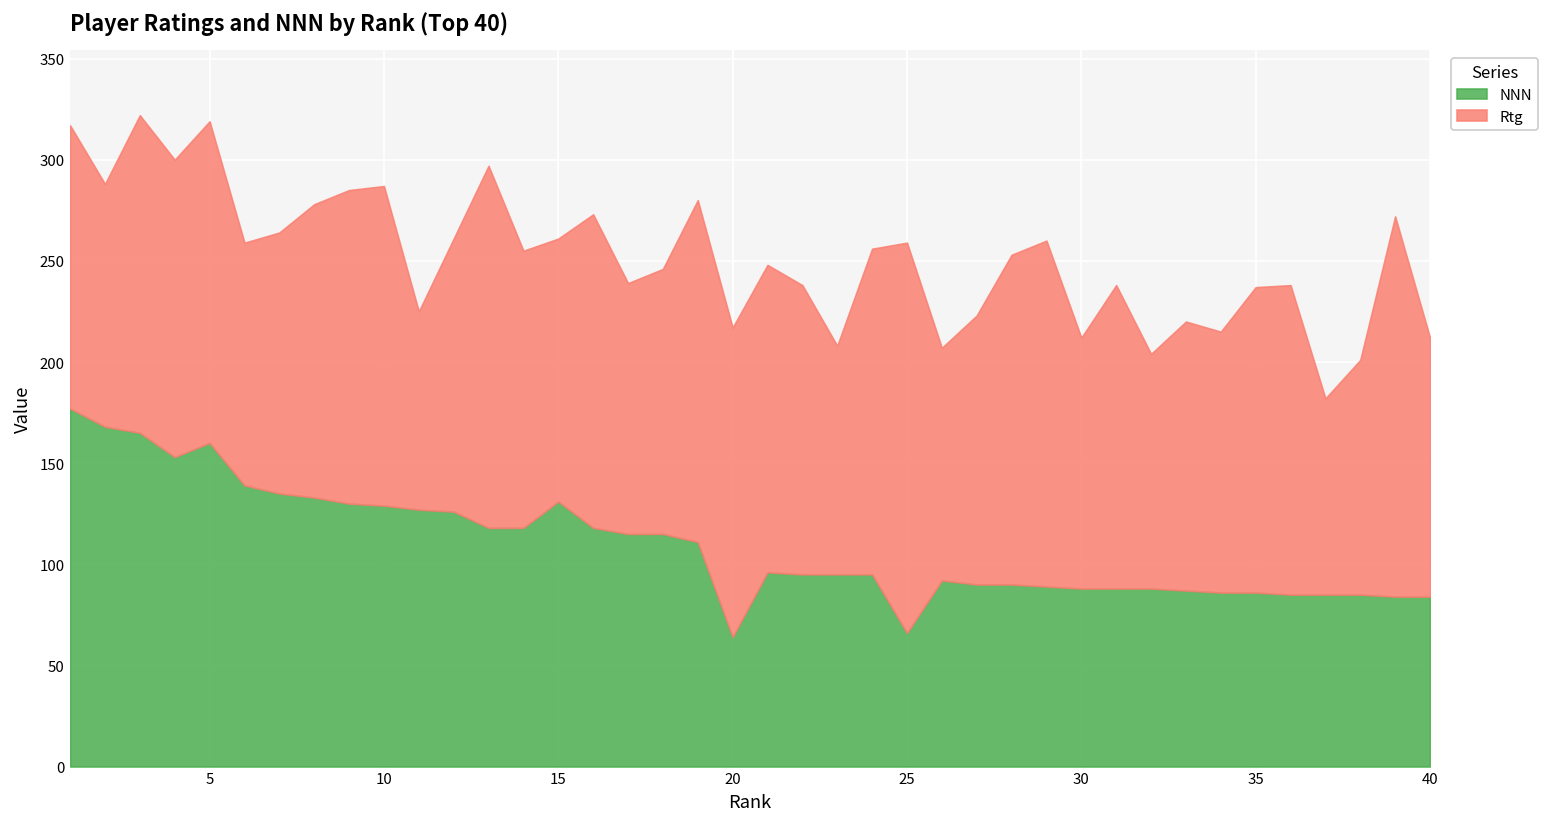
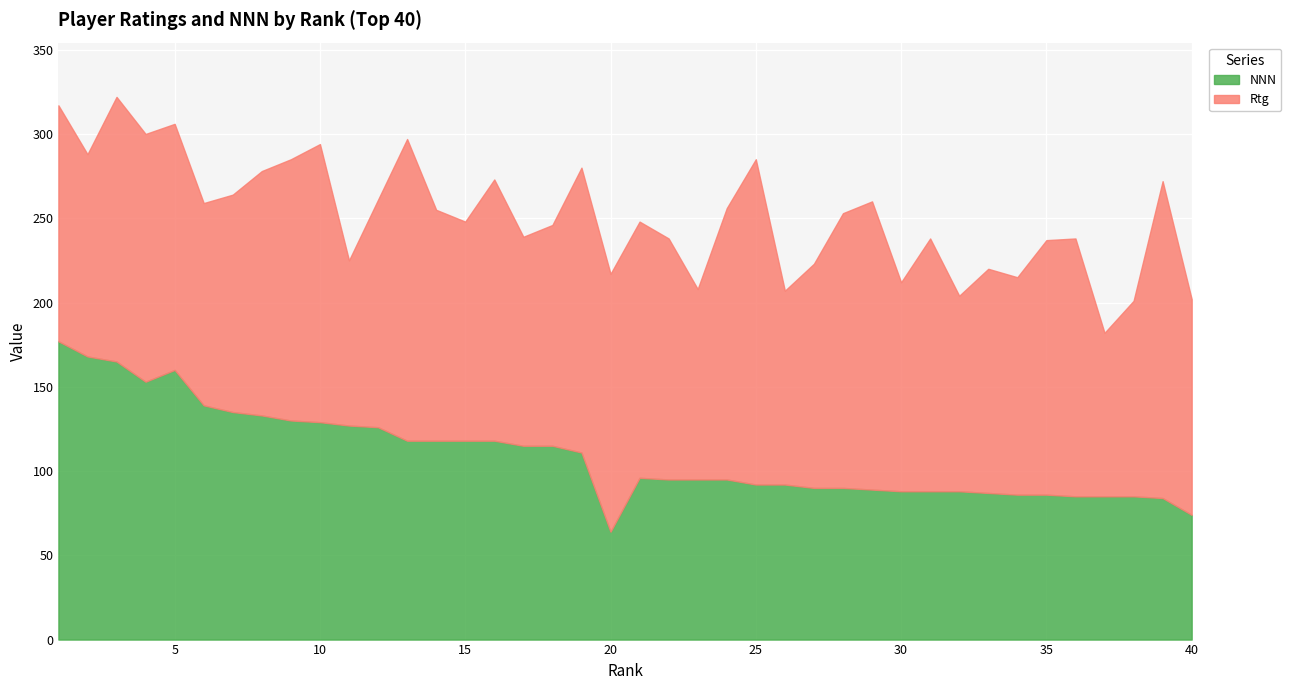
  {
    "NNN": {
      "5": 160,
      "10": 129,
-     "15": 131,
+     "15": 118,
      "20": 64,
-     "25": 66,
+     "25": 92,
      "30": 88,
      "35": 86,
-     "40": 84
+     "40": 74
    },
    "Rtg": {
-     "5": 159,
-     "10": 158,
+     "5": 146,
+     "10": 165,
      "15": 130,
      "20": 153,
      "25": 193,
      "30": 124,
      "35": 151,
      "40": 128
    }
  }
